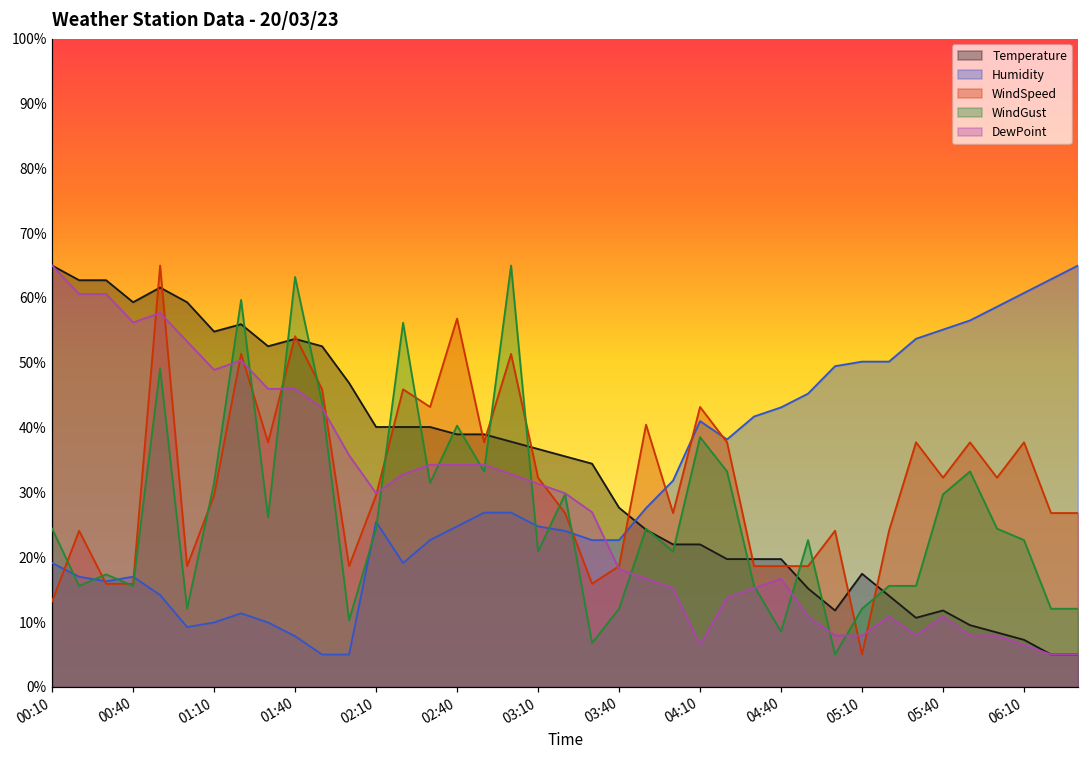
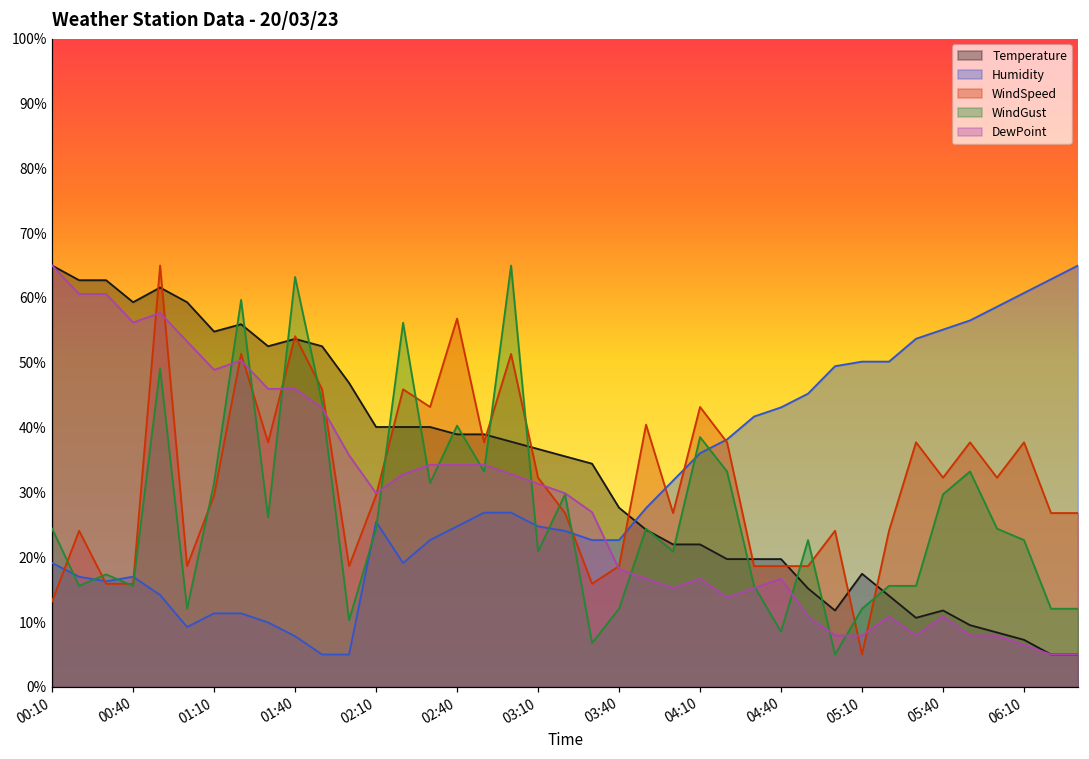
  {
    "Humidity": {
      "00:10": "19%",
      "00:40": "17%",
-     "01:10": "10%",
+     "01:10": "11%",
      "01:40": "8%",
      "02:10": "25%",
      "02:40": "25%",
      "03:10": "25%",
      "03:40": "23%",
-     "04:10": "41%",
+     "04:10": "36%",
      "04:40": "43%",
      "05:10": "50%",
      "05:40": "55%",
      "06:10": "61%"
    },
    "WindSpeed": {
      "00:10": "13%",
      "01:10": "30%",
      "02:40": "57%",
      "03:10": "32%",
      "03:40": "19%",
      "04:10": "43%",
      "04:40": "19%",
      "05:10": "5%",
      "05:40": "32%",
      "06:10": "38%"
    },
    "DewPoint": {
      "00:40": "56%",
      "01:10": "49%",
      "01:40": "46%",
      "02:40": "34%",
      "03:10": "31%",
      "03:40": "18%",
-     "04:10": "6%",
+     "04:10": "17%",
      "04:40": "17%",
      "05:10": "8%",
      "05:40": "11%",
      "06:10": "6%"
    }
  }
